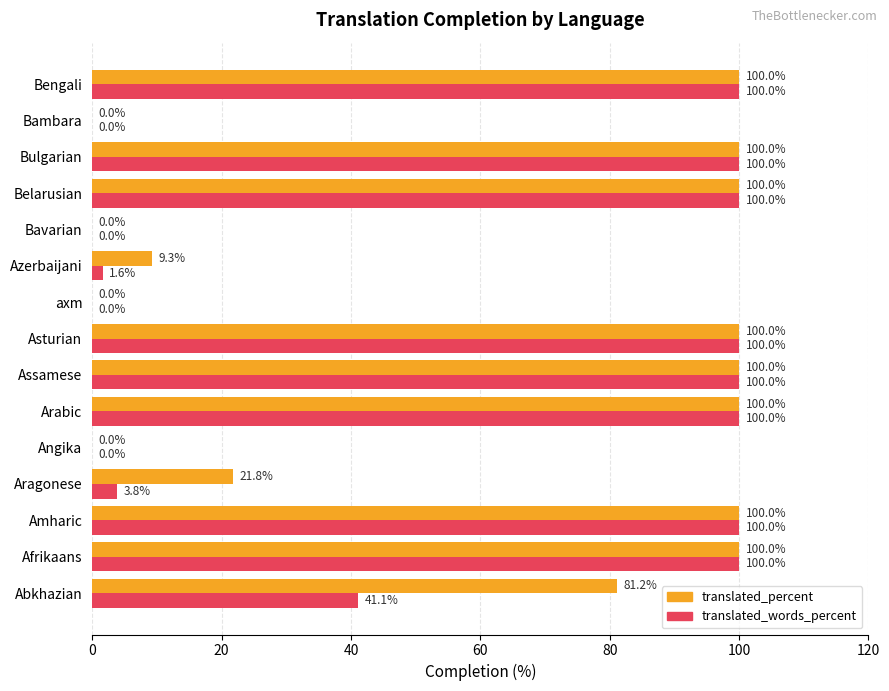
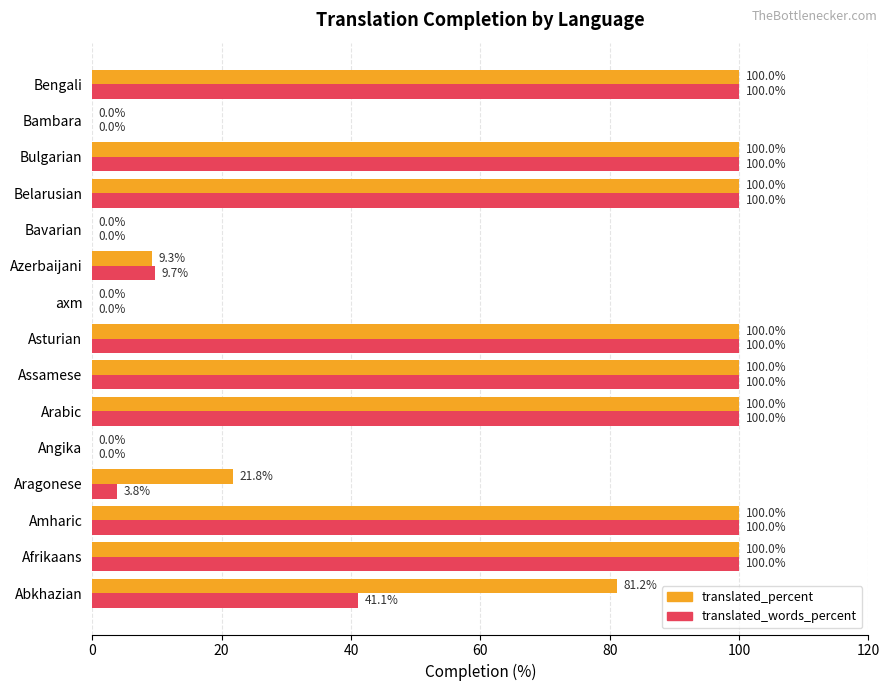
  {
    "translated_percent": {
      "Bengali": "100.0%",
      "Bambara": "0.0%",
      "Bulgarian": "100.0%",
      "Belarusian": "100.0%",
      "Bavarian": "0.0%",
      "Azerbaijani": "9.3%",
      "axm": "0.0%",
      "Asturian": "100.0%",
      "Assamese": "100.0%",
      "Arabic": "100.0%",
      "Angika": "0.0%",
      "Aragonese": "21.8%",
      "Amharic": "100.0%",
      "Afrikaans": "100.0%",
      "Abkhazian": "81.2%"
    },
    "translated_words_percent": {
      "Bengali": "100.0%",
      "Bambara": "0.0%",
      "Bulgarian": "100.0%",
      "Belarusian": "100.0%",
      "Bavarian": "0.0%",
-     "Azerbaijani": "1.6%",
+     "Azerbaijani": "9.7%",
      "axm": "0.0%",
      "Asturian": "100.0%",
      "Assamese": "100.0%",
      "Arabic": "100.0%",
      "Angika": "0.0%",
      "Aragonese": "3.8%",
      "Amharic": "100.0%",
      "Afrikaans": "100.0%",
      "Abkhazian": "41.1%"
    }
  }
